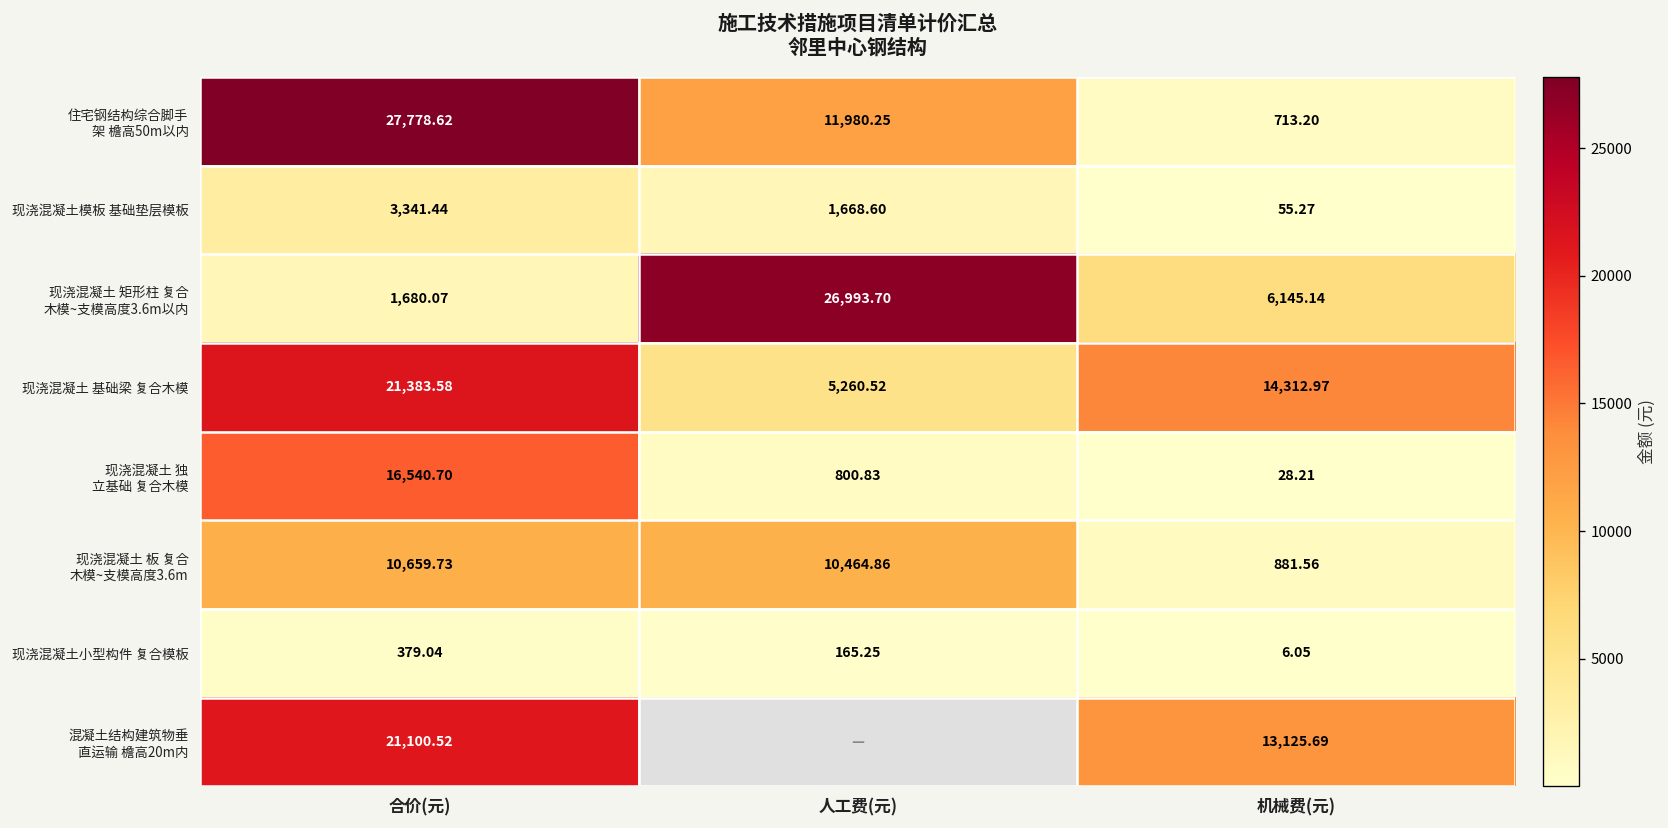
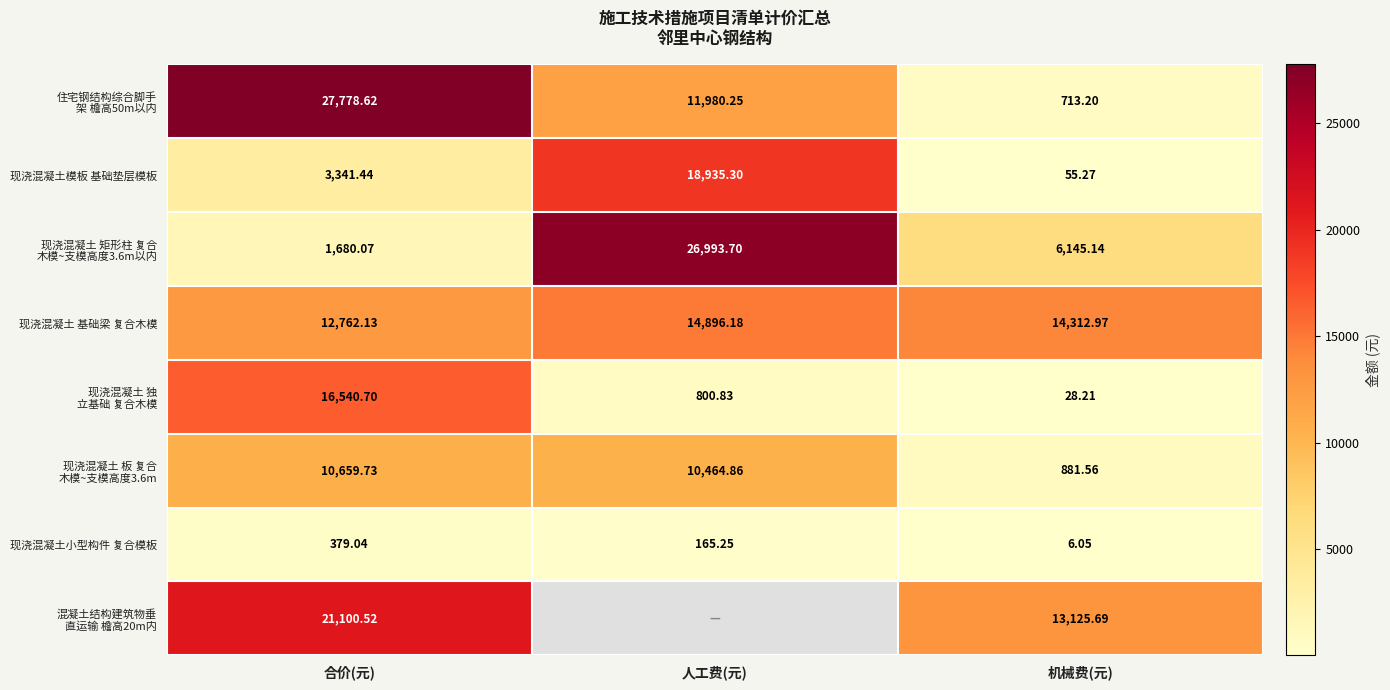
  {
    "住宅钢结构综合脚手 架 檐高50m以内": {
      "合价(元)": "27,778.62",
      "人工费(元)": "11,980.25",
      "机械费(元)": "713.20"
    },
    "现浇混凝土模板 基础垫层模板": {
      "合价(元)": "3,341.44",
-     "人工费(元)": "1,668.60",
+     "人工费(元)": "18,935.30",
      "机械费(元)": "55.27"
    },
    "现浇混凝土 矩形柱 复合 木模~支模高度3.6m以内": {
      "合价(元)": "1,680.07",
      "人工费(元)": "26,993.70",
      "机械费(元)": "6,145.14"
    },
    "现浇混凝土 基础梁 复合木模": {
-     "合价(元)": "21,383.58",
-     "人工费(元)": "5,260.52",
+     "合价(元)": "12,762.13",
+     "人工费(元)": "14,896.18",
      "机械费(元)": "14,312.97"
    },
    "现浇混凝土 独 立基础 复合木模": {
      "合价(元)": "16,540.70",
      "人工费(元)": "800.83",
      "机械费(元)": "28.21"
    },
    "现浇混凝土 板 复合 木模~支模高度3.6m": {
      "合价(元)": "10,659.73",
      "人工费(元)": "10,464.86",
      "机械费(元)": "881.56"
    },
    "现浇混凝土小型构件 复合模板": {
      "合价(元)": "379.04",
      "人工费(元)": "165.25",
      "机械费(元)": "6.05"
    },
    "混凝土结构建筑物垂 直运输 檐高20m内": {
      "合价(元)": "21,100.52",
      "机械费(元)": "13,125.69"
    }
  }
